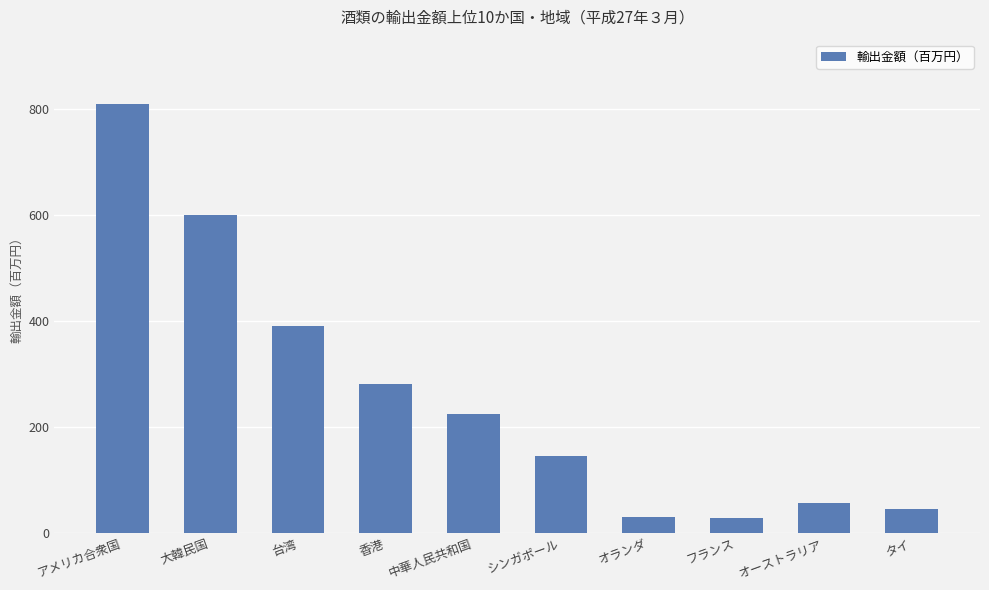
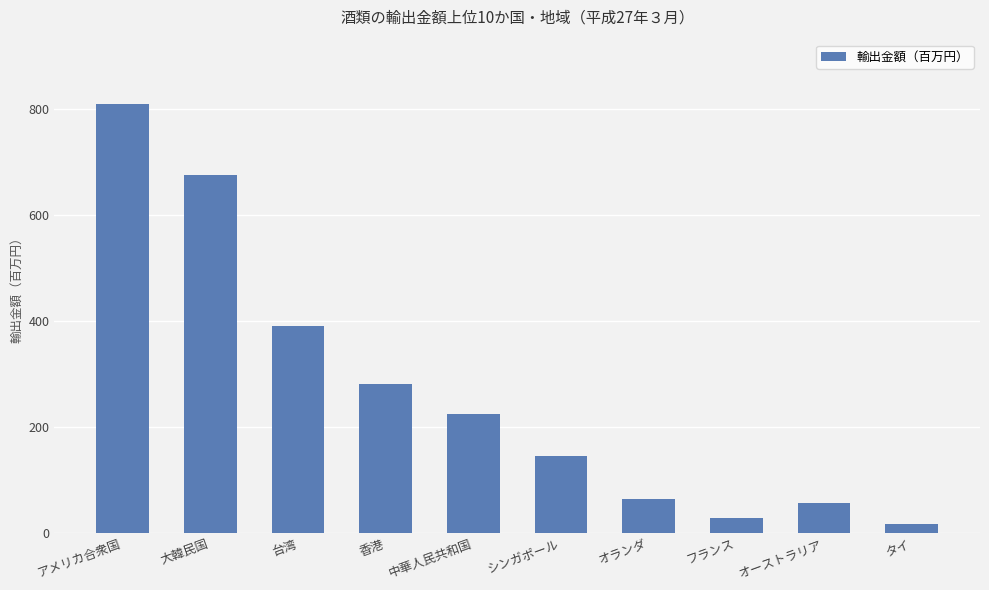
  {
    "アメリカ合衆国": 810,
-   "大韓民国": 600,
+   "大韓民国": 680,
    "台湾": 390,
    "香港": 280,
    "中華人民共和国": 220,
    "シンガポール": 140,
-   "オランダ": 30,
+   "オランダ": 60,
    "フランス": 30,
    "オーストラリア": 60,
-   "タイ": 40
+   "タイ": 20
  }
